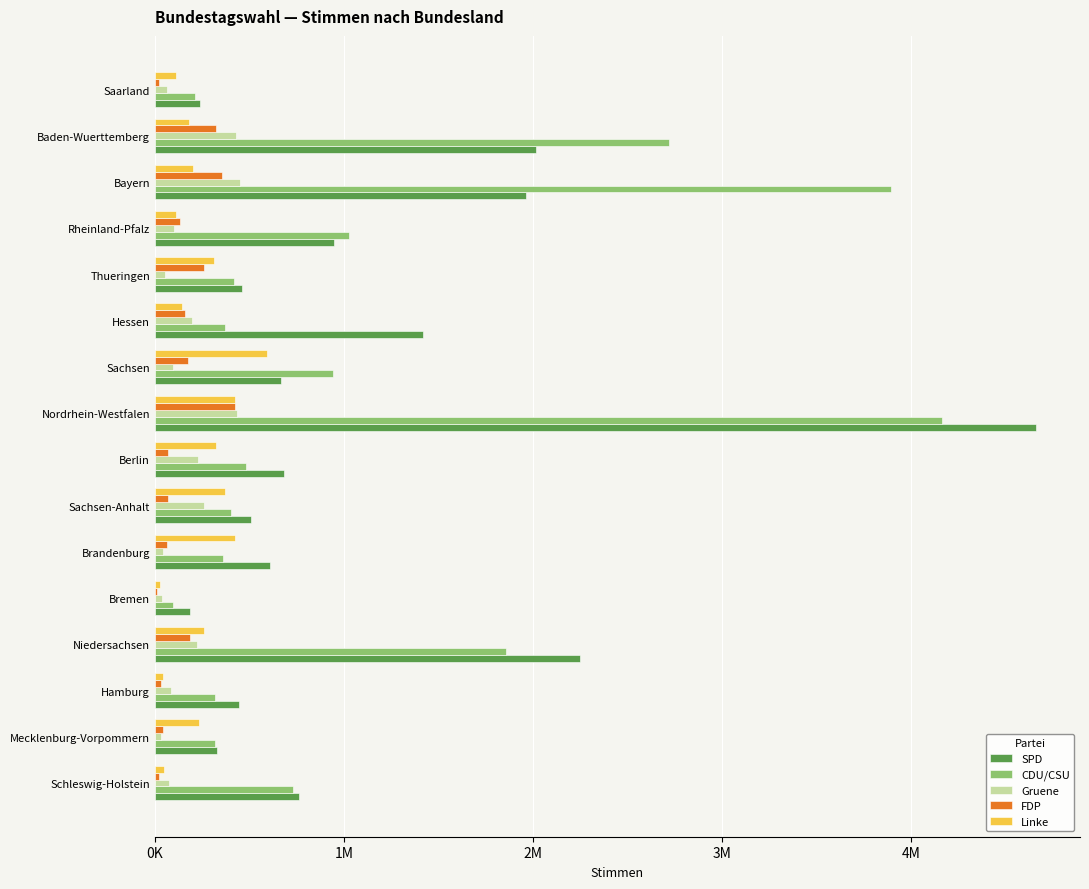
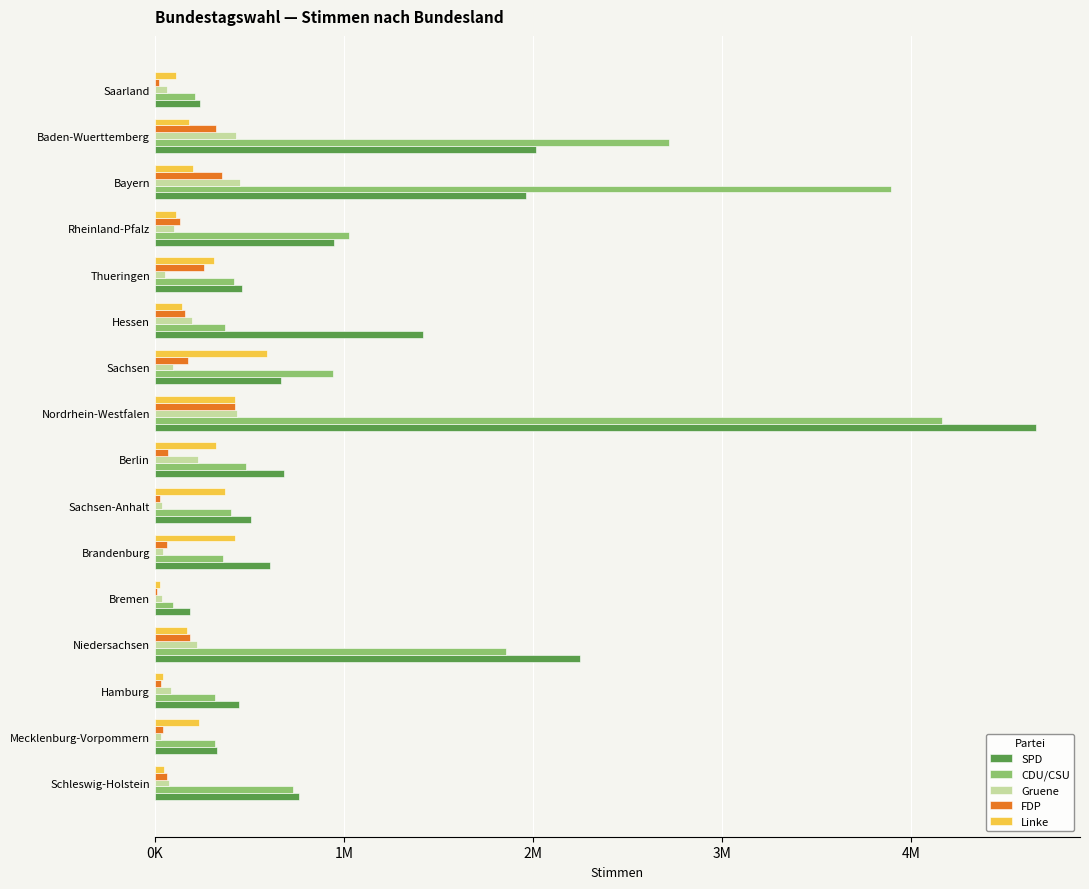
  {
    "SPD": {
      "Saarland": 240000,
      "Baden-Wuerttemberg": 2010000,
      "Bayern": 1960000,
      "Rheinland-Pfalz": 950000,
      "Thueringen": 460000,
      "Hessen": 1420000,
      "Sachsen": 670000,
      "Nordrhein-Westfalen": 4660000,
      "Berlin": 680000,
      "Sachsen-Anhalt": 510000,
      "Brandenburg": 610000,
      "Bremen": 180000,
      "Niedersachsen": 2250000,
      "Hamburg": 450000,
      "Mecklenburg-Vorpommern": 330000,
      "Schleswig-Holstein": 760000
    },
    "CDU/CSU": {
      "Saarland": 210000,
      "Baden-Wuerttemberg": 2720000,
      "Bayern": 3890000,
      "Rheinland-Pfalz": 1020000,
      "Thueringen": 420000,
      "Hessen": 370000,
      "Sachsen": 940000,
      "Nordrhein-Westfalen": 4160000,
      "Berlin": 480000,
      "Sachsen-Anhalt": 400000,
      "Brandenburg": 360000,
      "Bremen": 100000,
      "Niedersachsen": 1860000,
      "Hamburg": 320000,
      "Mecklenburg-Vorpommern": 320000,
      "Schleswig-Holstein": 730000
    },
    "Gruene": {
      "Saarland": 60000,
      "Baden-Wuerttemberg": 430000,
      "Bayern": 450000,
      "Rheinland-Pfalz": 100000,
      "Thueringen": 50000,
      "Hessen": 200000,
      "Sachsen": 90000,
      "Nordrhein-Westfalen": 430000,
      "Berlin": 230000,
-     "Sachsen-Anhalt": 260000,
+     "Sachsen-Anhalt": 40000,
      "Brandenburg": 40000,
      "Bremen": 40000,
      "Niedersachsen": 220000,
      "Hamburg": 90000,
      "Mecklenburg-Vorpommern": 30000,
      "Schleswig-Holstein": 70000
    },
    "FDP": {
      "Saarland": 20000,
      "Baden-Wuerttemberg": 320000,
      "Bayern": 350000,
      "Rheinland-Pfalz": 130000,
      "Thueringen": 260000,
      "Hessen": 160000,
      "Sachsen": 180000,
      "Nordrhein-Westfalen": 420000,
      "Berlin": 70000,
-     "Sachsen-Anhalt": 70000,
+     "Sachsen-Anhalt": 30000,
      "Brandenburg": 70000,
      "Bremen": 10000,
      "Niedersachsen": 190000,
      "Hamburg": 30000,
      "Mecklenburg-Vorpommern": 40000,
-     "Schleswig-Holstein": 20000
+     "Schleswig-Holstein": 70000
    },
    "Linke": {
      "Saarland": 110000,
      "Baden-Wuerttemberg": 180000,
      "Bayern": 200000,
      "Rheinland-Pfalz": 110000,
      "Thueringen": 310000,
      "Hessen": 140000,
      "Sachsen": 590000,
      "Nordrhein-Westfalen": 430000,
      "Berlin": 320000,
      "Sachsen-Anhalt": 370000,
      "Brandenburg": 420000,
      "Bremen": 30000,
-     "Niedersachsen": 260000,
+     "Niedersachsen": 170000,
      "Hamburg": 40000,
      "Mecklenburg-Vorpommern": 230000,
      "Schleswig-Holstein": 50000
    }
  }
